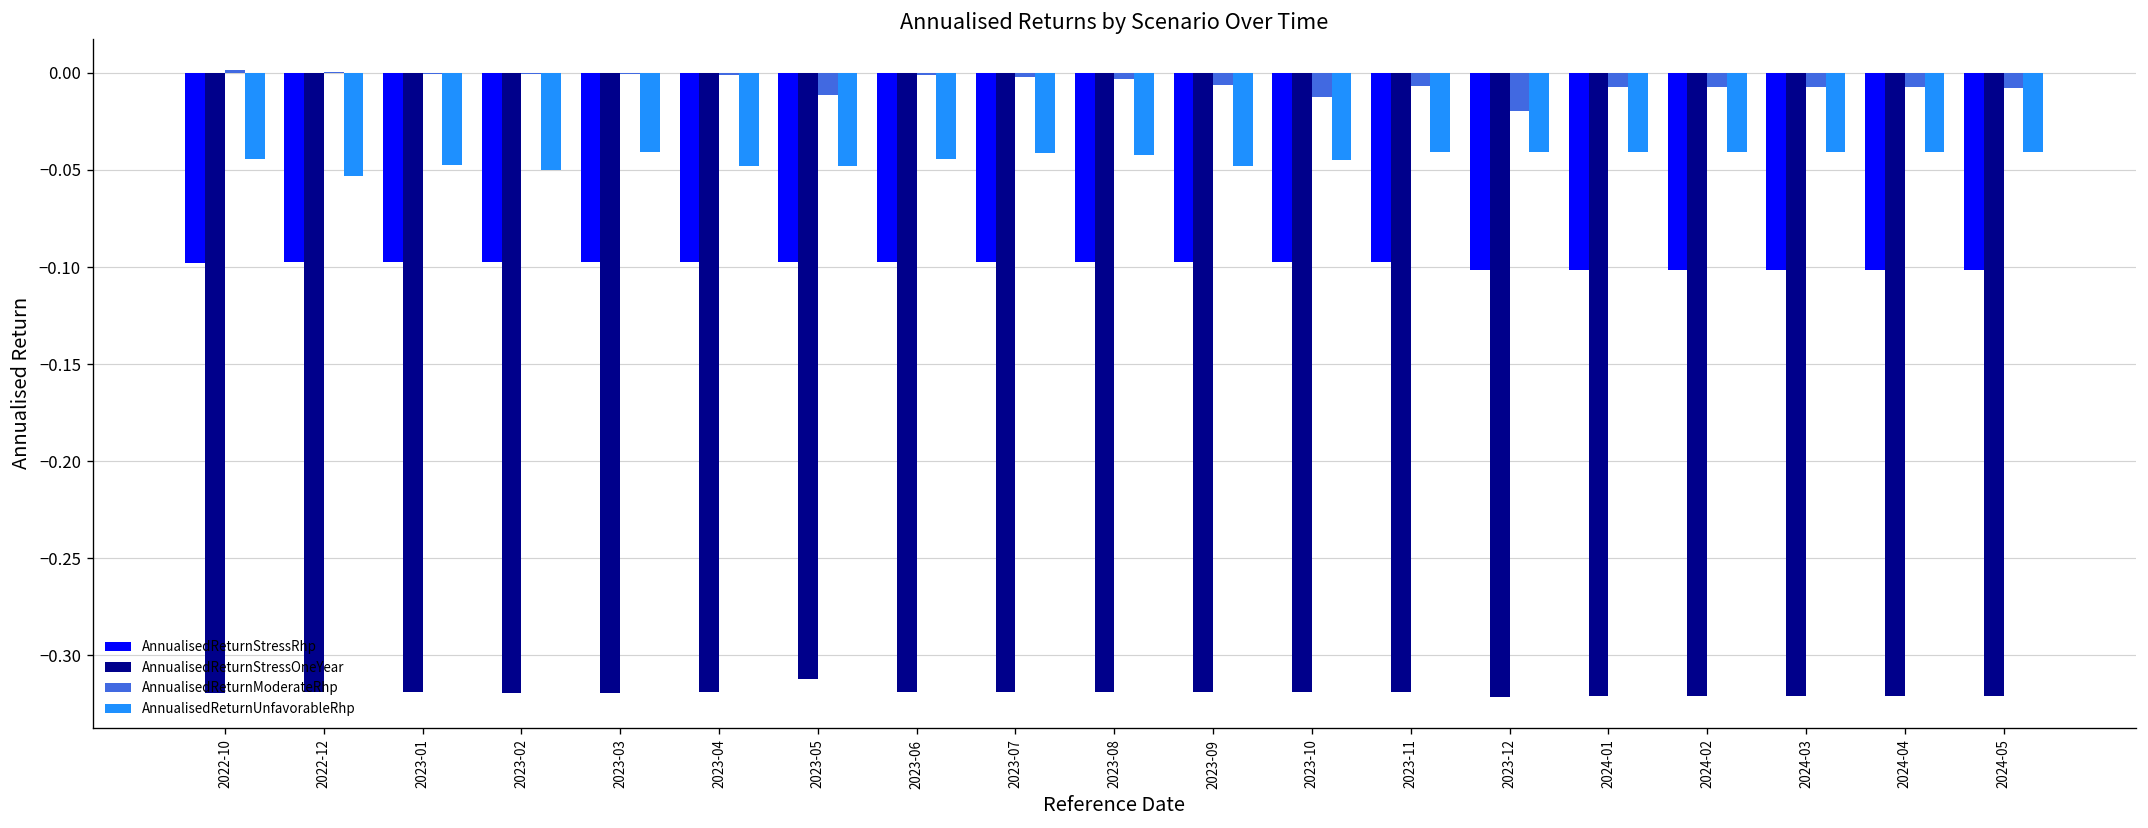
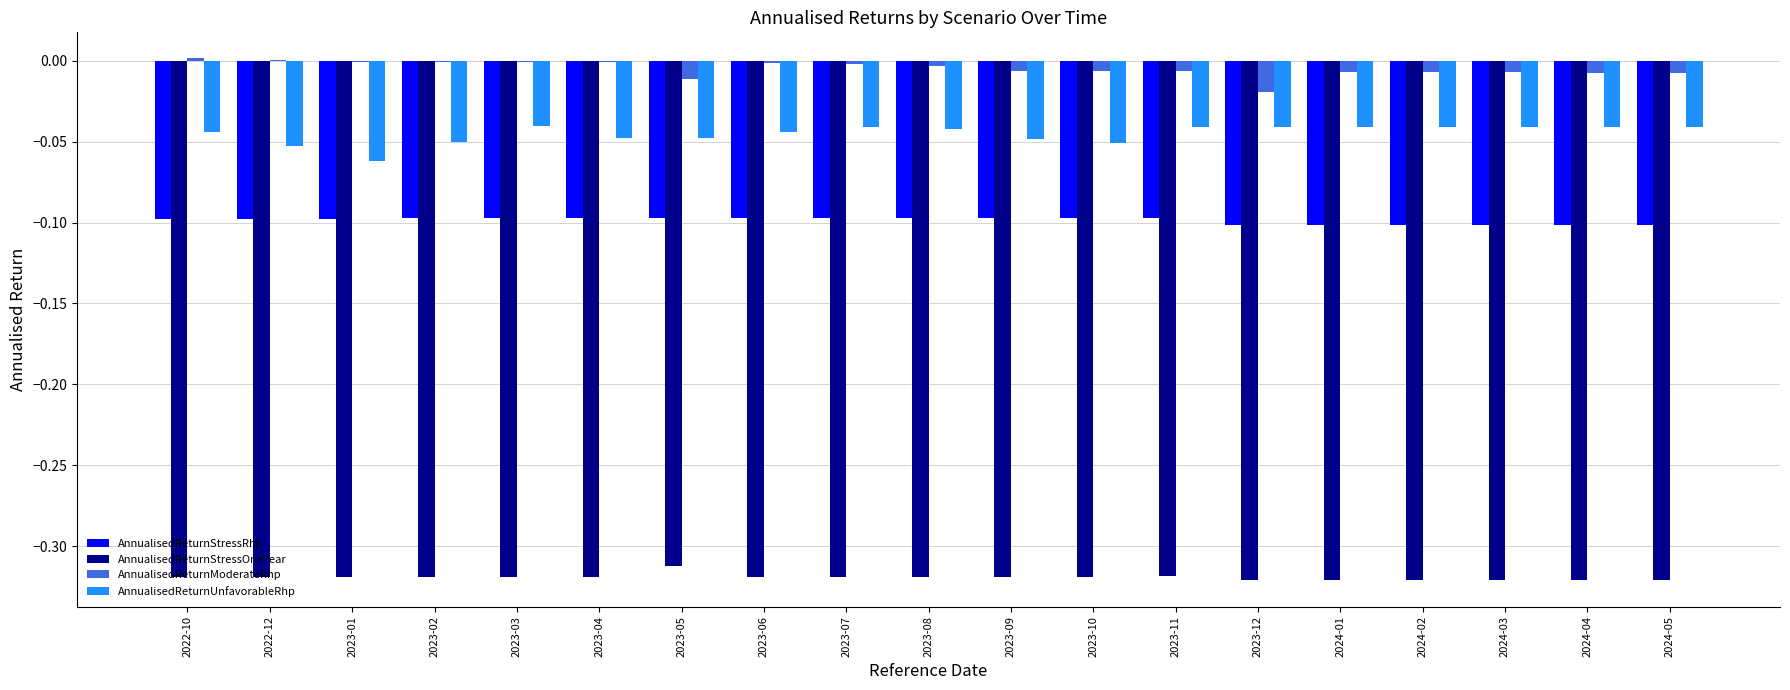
  {
    "AnnualisedReturnStressRhp": {
      "2022-10": -0.098,
      "2022-12": -0.098,
      "2023-01": -0.098,
      "2023-02": -0.098,
      "2023-03": -0.097,
      "2023-04": -0.097,
      "2023-05": -0.097,
      "2023-06": -0.097,
      "2023-07": -0.097,
      "2023-08": -0.097,
      "2023-09": -0.097,
      "2023-10": -0.097,
      "2023-11": -0.097,
      "2023-12": -0.101,
      "2024-01": -0.101,
      "2024-02": -0.101,
      "2024-03": -0.101,
      "2024-04": -0.101,
      "2024-05": -0.101
    },
    "AnnualisedReturnStressOneYear": {
      "2022-10": -0.319,
      "2022-12": -0.319,
      "2023-01": -0.319,
      "2023-02": -0.319,
      "2023-03": -0.319,
      "2023-04": -0.319,
      "2023-05": -0.312,
      "2023-06": -0.319,
      "2023-07": -0.319,
      "2023-08": -0.319,
      "2023-09": -0.319,
      "2023-10": -0.319,
      "2023-11": -0.319,
      "2023-12": -0.321,
      "2024-01": -0.321,
      "2024-02": -0.321,
      "2024-03": -0.321,
      "2024-04": -0.321,
      "2024-05": -0.321
    },
    "AnnualisedReturnModerateRhp": {
      "2023-05": -0.011,
      "2023-07": -0.002,
      "2023-08": -0.003,
      "2023-09": -0.006,
-     "2023-10": -0.012,
+     "2023-10": -0.007,
      "2023-11": -0.007,
      "2023-12": -0.020,
      "2024-01": -0.007,
      "2024-02": -0.007,
      "2024-03": -0.007,
      "2024-04": -0.007,
      "2024-05": -0.008
    },
    "AnnualisedReturnUnfavorableRhp": {
      "2022-10": -0.044,
      "2022-12": -0.053,
-     "2023-01": -0.047,
+     "2023-01": -0.062,
      "2023-02": -0.050,
      "2023-03": -0.041,
      "2023-04": -0.048,
      "2023-05": -0.048,
      "2023-06": -0.044,
      "2023-07": -0.041,
      "2023-08": -0.042,
      "2023-09": -0.048,
-     "2023-10": -0.045,
+     "2023-10": -0.051,
      "2023-11": -0.041,
      "2023-12": -0.041,
      "2024-01": -0.041,
      "2024-02": -0.041,
      "2024-03": -0.041,
      "2024-04": -0.041,
      "2024-05": -0.041
    }
  }
